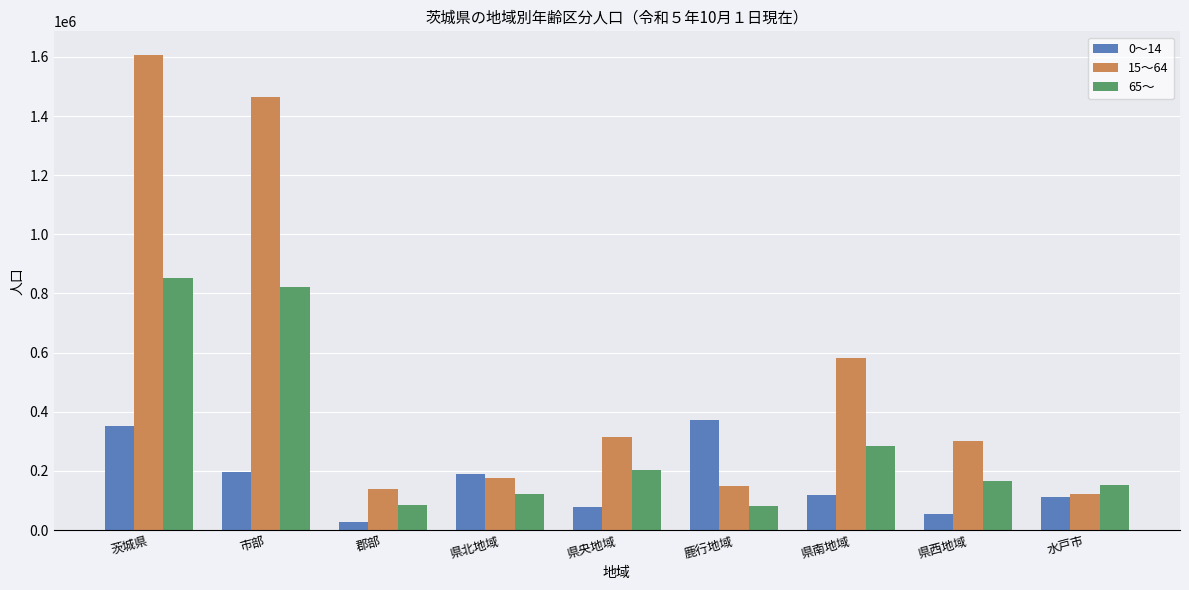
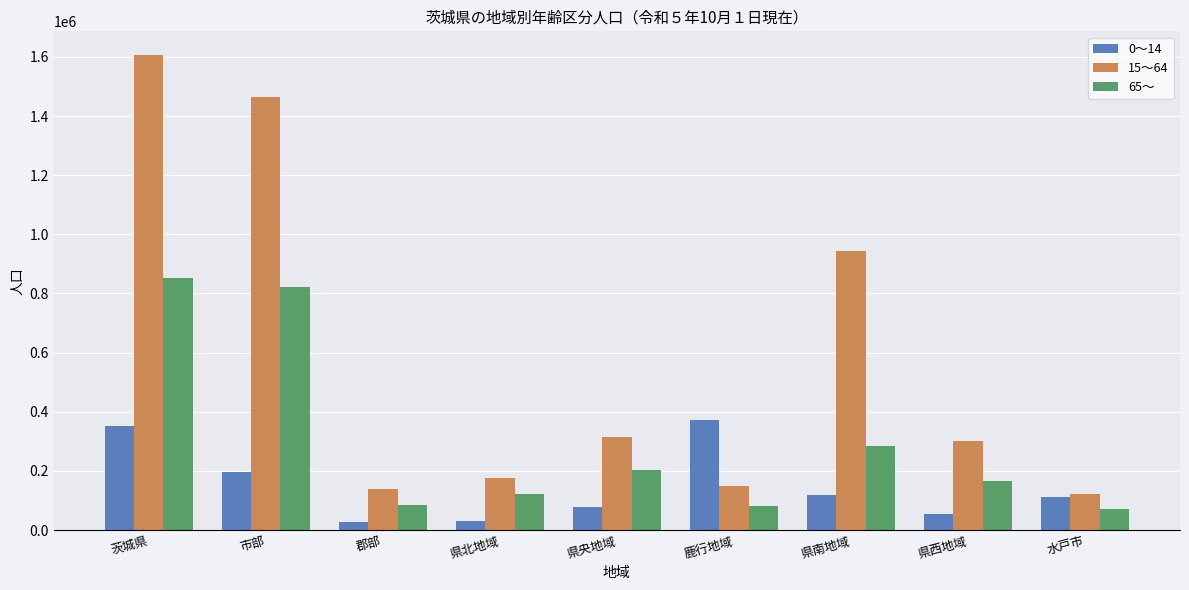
  {
    "0～14": {
      "茨城県": 350000,
      "市部": 200000,
      "郡部": 30000,
-     "県北地域": 190000,
+     "県北地域": 30000,
      "県央地域": 80000,
      "鹿行地域": 370000,
      "県南地域": 120000,
      "県西地域": 60000,
      "水戸市": 110000
    },
    "15～64": {
      "茨城県": 1610000,
      "市部": 1470000,
      "郡部": 140000,
      "県北地域": 170000,
      "県央地域": 320000,
      "鹿行地域": 150000,
-     "県南地域": 580000,
+     "県南地域": 940000,
      "県西地域": 300000,
      "水戸市": 120000
    },
    "65～": {
      "茨城県": 850000,
      "市部": 820000,
      "郡部": 80000,
      "県北地域": 120000,
      "県央地域": 200000,
      "鹿行地域": 80000,
      "県南地域": 280000,
      "県西地域": 170000,
-     "水戸市": 150000
+     "水戸市": 70000
    }
  }
